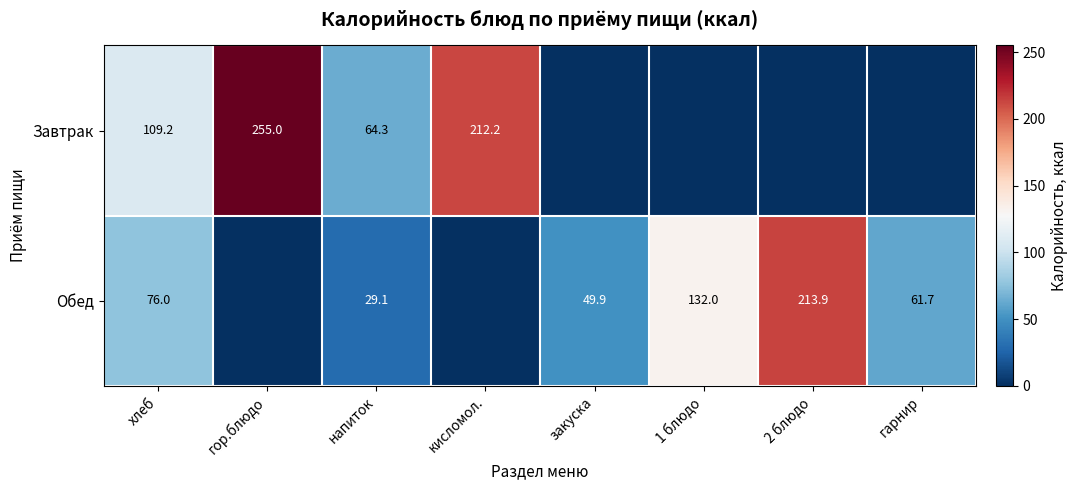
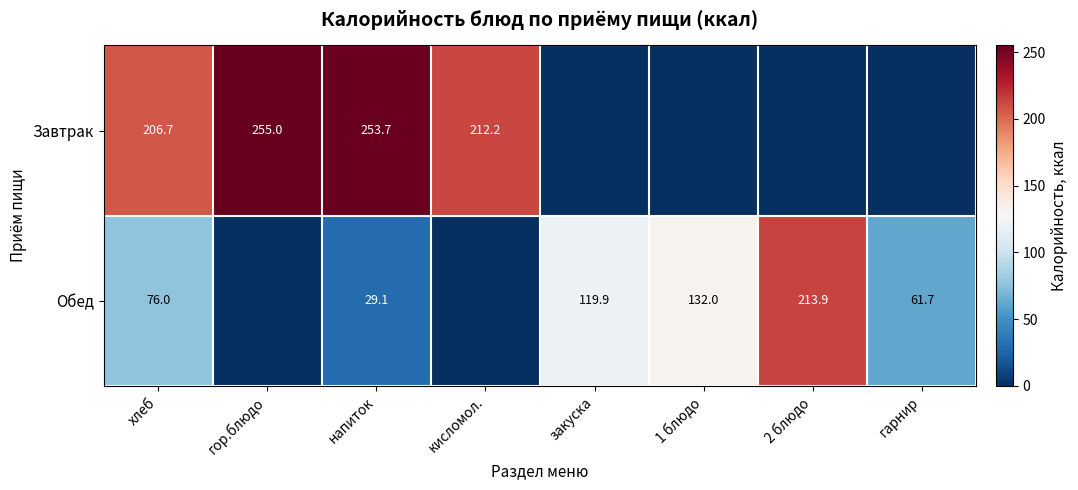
  {
    "Завтрак": {
-     "хлеб": 109.2,
+     "хлеб": 206.7,
      "гор.блюдо": 255.0,
-     "напиток": 64.3,
+     "напиток": 253.7,
      "кисломол.": 212.2
    },
    "Обед": {
      "хлеб": 76.0,
      "напиток": 29.1,
-     "закуска": 49.9,
+     "закуска": 119.9,
      "1 блюдо": 132.0,
      "2 блюдо": 213.9,
      "гарнир": 61.7
    }
  }
